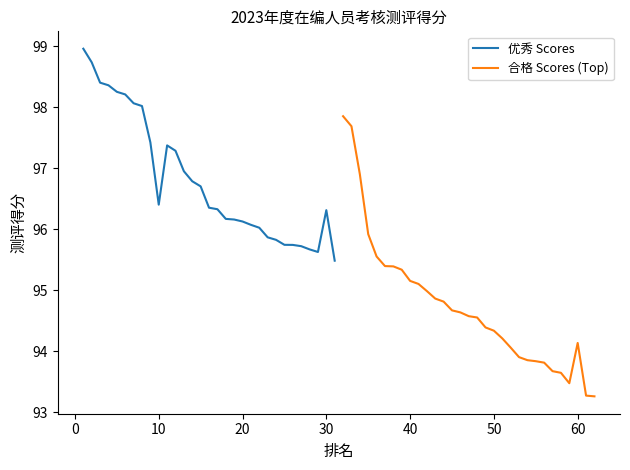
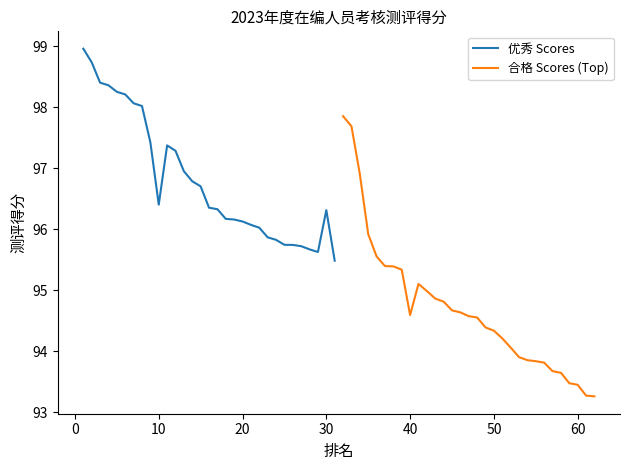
  {
    "优秀 Scores": {
      "10": 96.4,
      "20": 96.1,
      "30": 96.3
    },
    "合格 Scores (Top)": {
-     "40": 95.2,
+     "40": 94.6,
      "50": 94.3,
-     "60": 94.1
+     "60": 93.4
    }
  }
